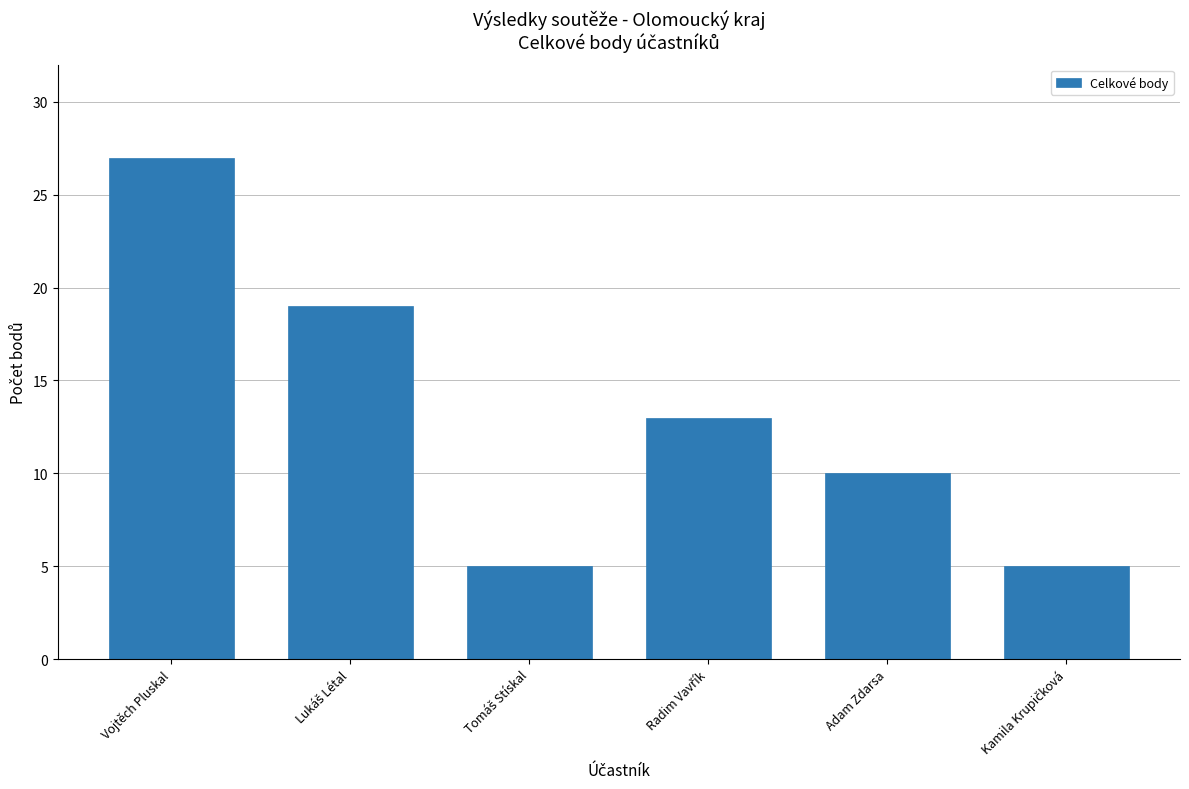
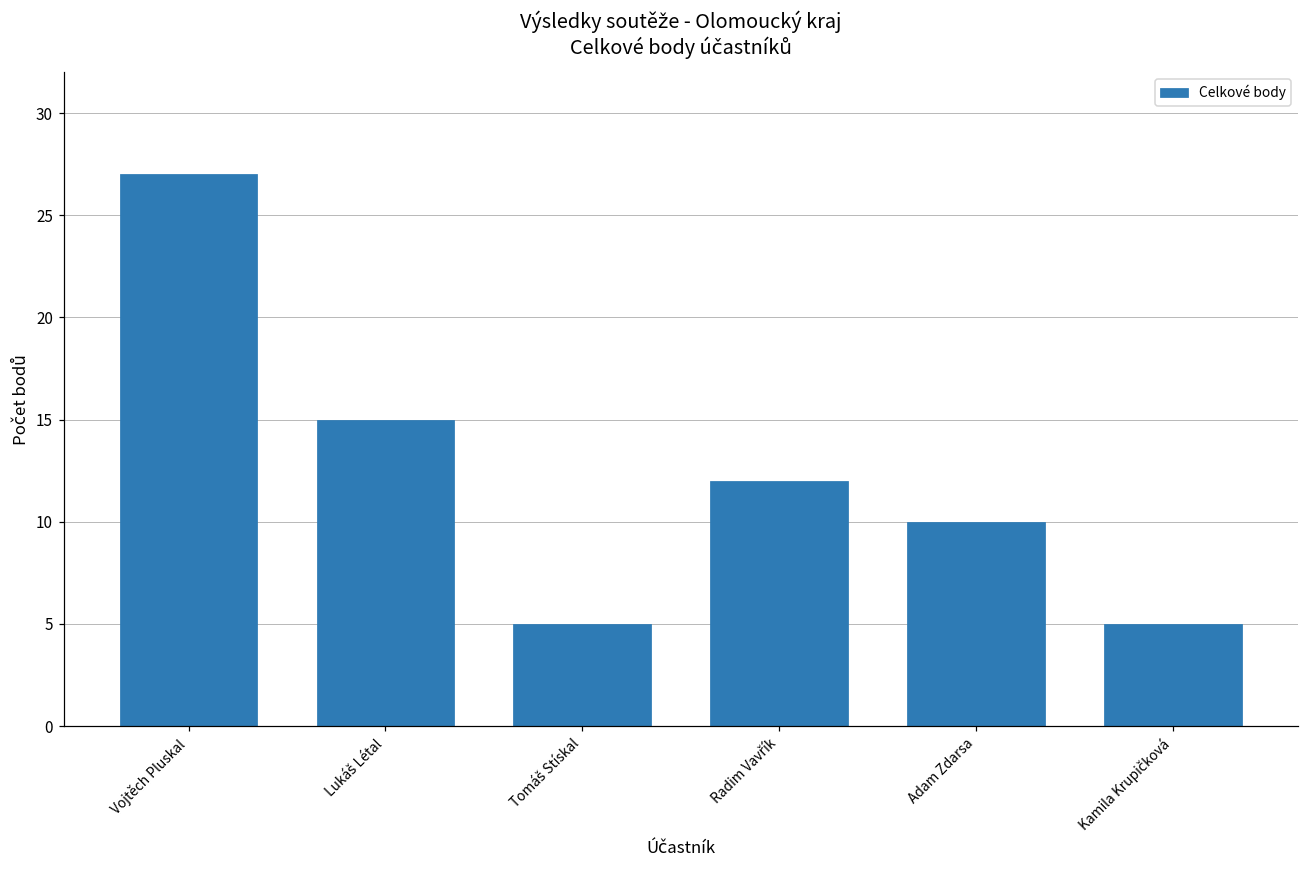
  {
    "Vojtěch Pluskal": 27,
-   "Lukáš Létal": 19,
+   "Lukáš Létal": 15,
    "Tomáš Stískal": 5,
-   "Radim Vavřík": 13,
+   "Radim Vavřík": 12,
    "Adam Zdarsa": 10,
    "Kamila Krupičková": 5
  }
